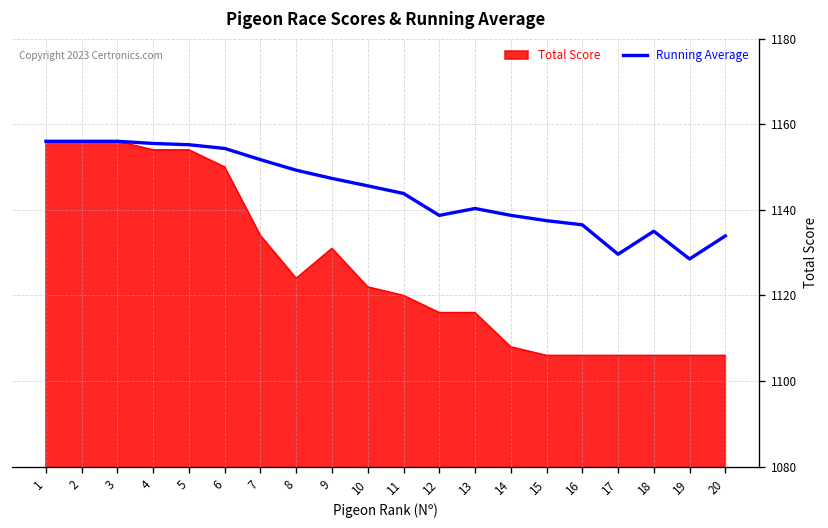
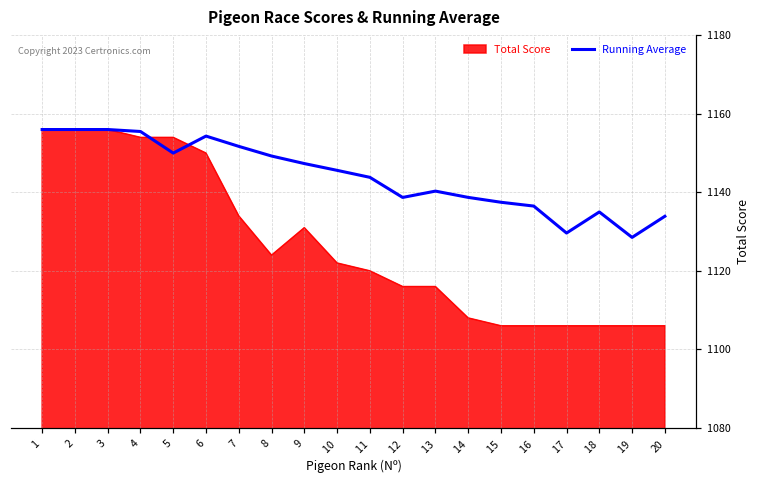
  {
    "Total Score": {
      "4": 1154,
      "5": 1154,
      "6": 1150,
      "7": 1134,
      "8": 1124,
      "9": 1131,
      "10": 1122,
      "11": 1120,
      "12": 1116,
      "13": 1116,
      "14": 1108,
      "15": 1106,
      "16": 1106,
      "17": 1106,
      "18": 1106,
      "19": 1106,
      "20": 1106
    },
    "Running Average": {
      "4": 1156,
-     "5": 1155,
+     "5": 1150,
      "6": 1154,
      "7": 1152,
      "8": 1149,
      "9": 1147,
      "10": 1146,
      "11": 1144,
      "12": 1139,
      "13": 1140,
      "14": 1139,
      "15": 1137,
      "16": 1137,
      "17": 1130,
      "18": 1135,
      "19": 1129,
      "20": 1134
    }
  }
